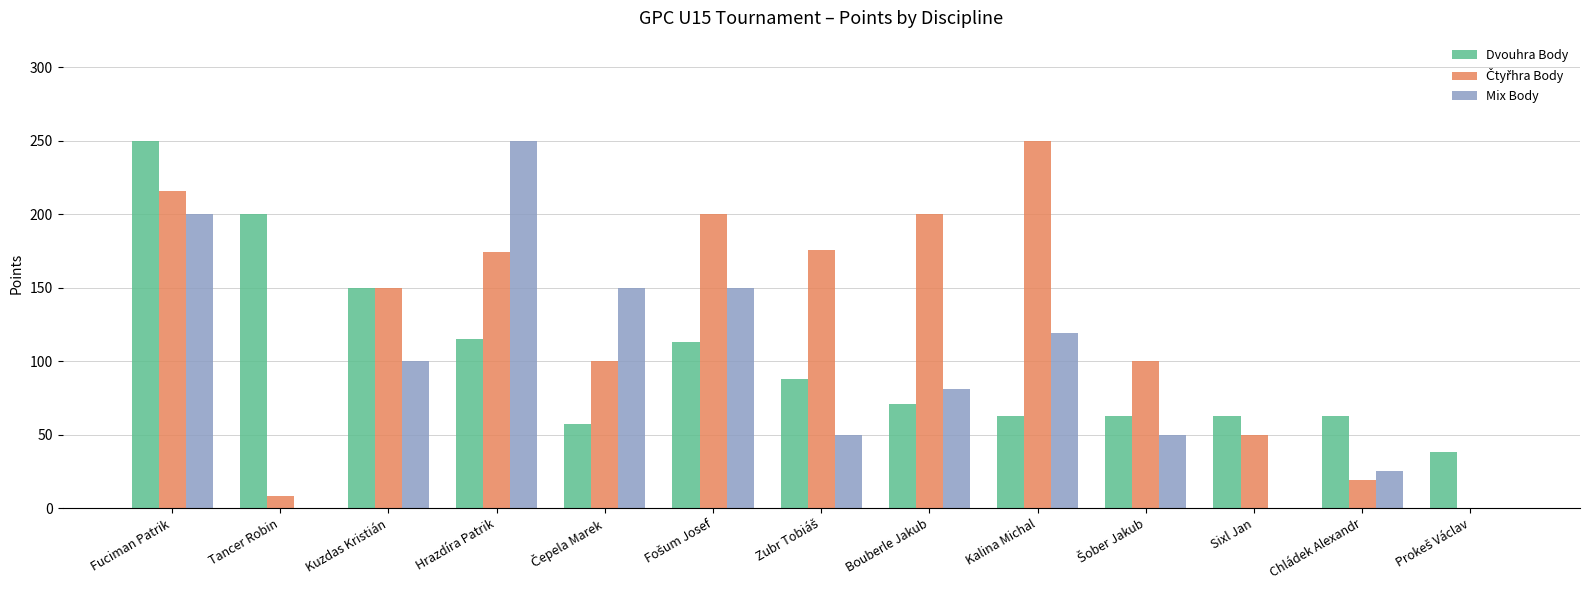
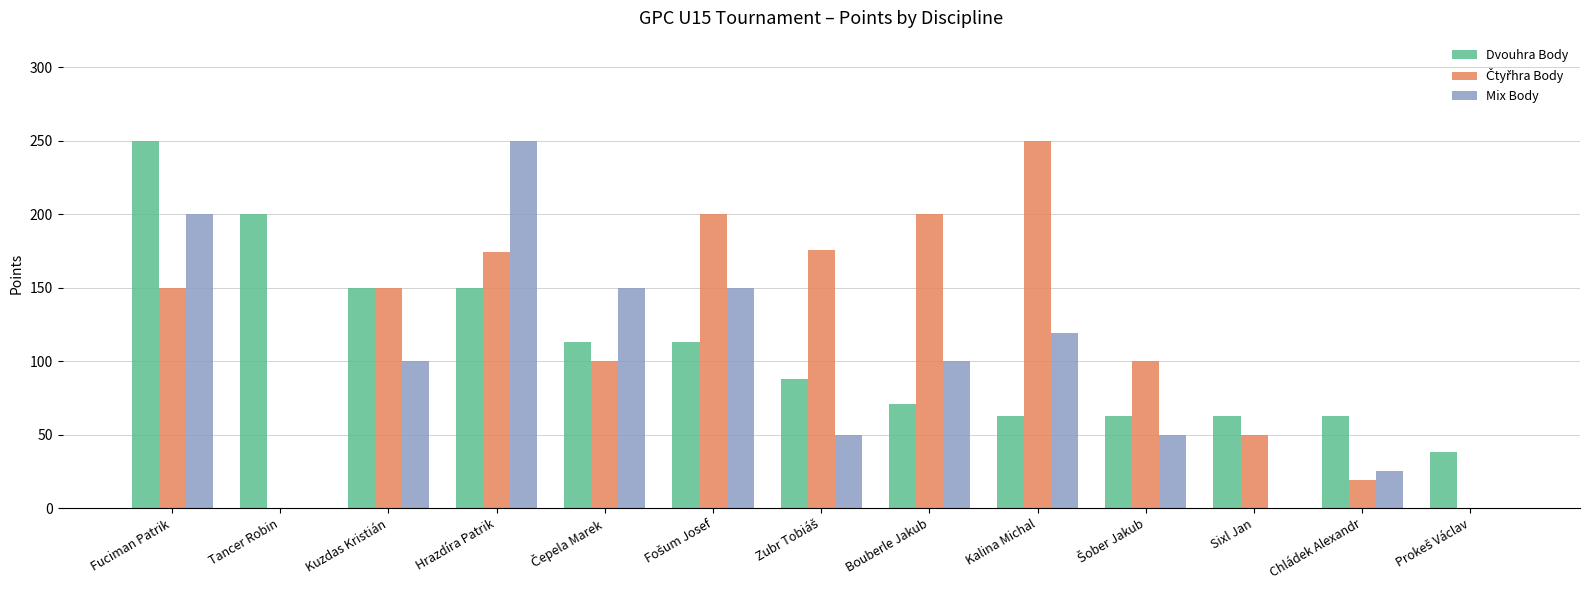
  {
    "Dvouhra Body": {
      "Fuciman Patrik": 250,
      "Tancer Robin": 200,
      "Kuzdas Kristián": 150,
-     "Hrazdíra Patrik": 115,
-     "Čepela Marek": 57,
+     "Hrazdíra Patrik": 150,
+     "Čepela Marek": 113,
      "Fošum Josef": 113,
      "Zubr Tobiáš": 88,
      "Bouberle Jakub": 71,
      "Kalina Michal": 63,
      "Šober Jakub": 63,
      "Sixl Jan": 63,
      "Chládek Alexandr": 63,
      "Prokeš Václav": 38
    },
    "Čtyřhra Body": {
-     "Fuciman Patrik": 216,
-     "Tancer Robin": 8,
+     "Fuciman Patrik": 150,
+     "Tancer Robin": 0,
      "Kuzdas Kristián": 150,
      "Hrazdíra Patrik": 174,
      "Čepela Marek": 100,
      "Fošum Josef": 200,
      "Zubr Tobiáš": 176,
      "Bouberle Jakub": 200,
      "Kalina Michal": 250,
      "Šober Jakub": 100,
      "Sixl Jan": 50,
      "Chládek Alexandr": 19,
      "Prokeš Václav": 0
    },
    "Mix Body": {
      "Fuciman Patrik": 200,
      "Tancer Robin": 0,
      "Kuzdas Kristián": 100,
      "Hrazdíra Patrik": 250,
      "Čepela Marek": 150,
      "Fošum Josef": 150,
      "Zubr Tobiáš": 50,
-     "Bouberle Jakub": 81,
+     "Bouberle Jakub": 100,
      "Kalina Michal": 119,
      "Šober Jakub": 50,
      "Sixl Jan": 0,
      "Chládek Alexandr": 25,
      "Prokeš Václav": 0
    }
  }
